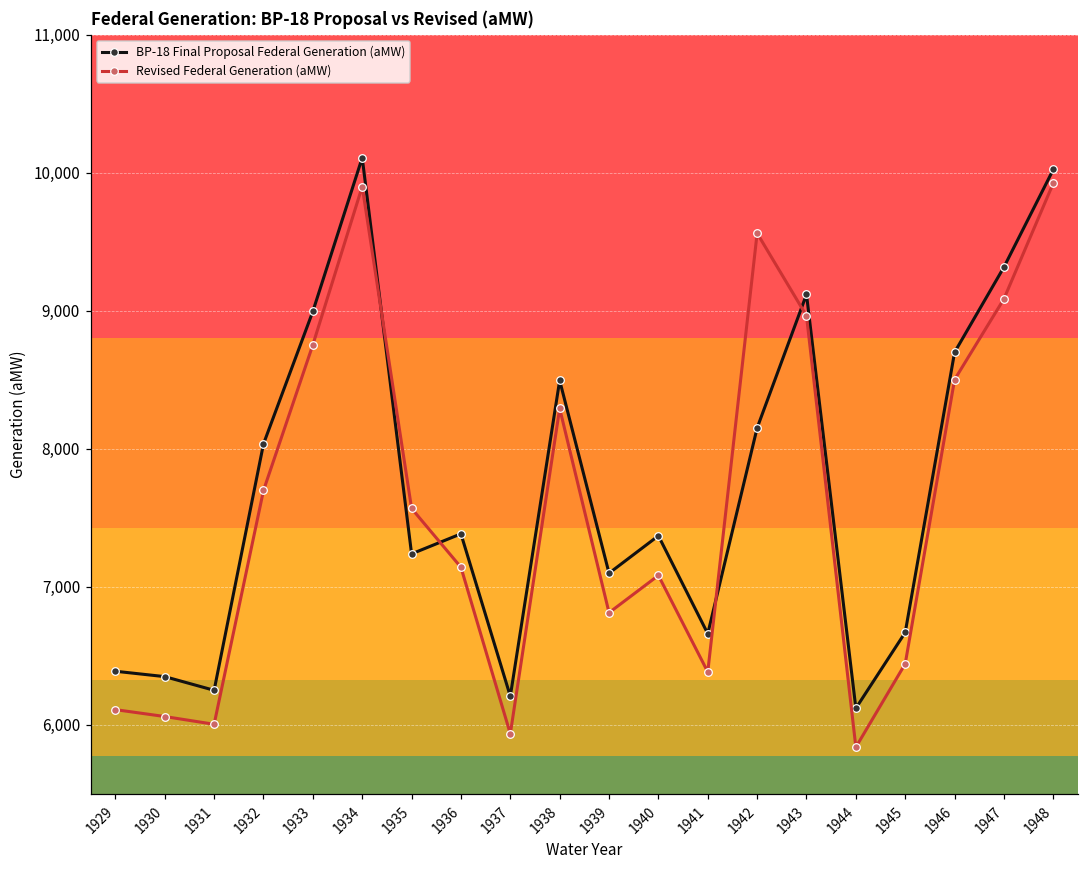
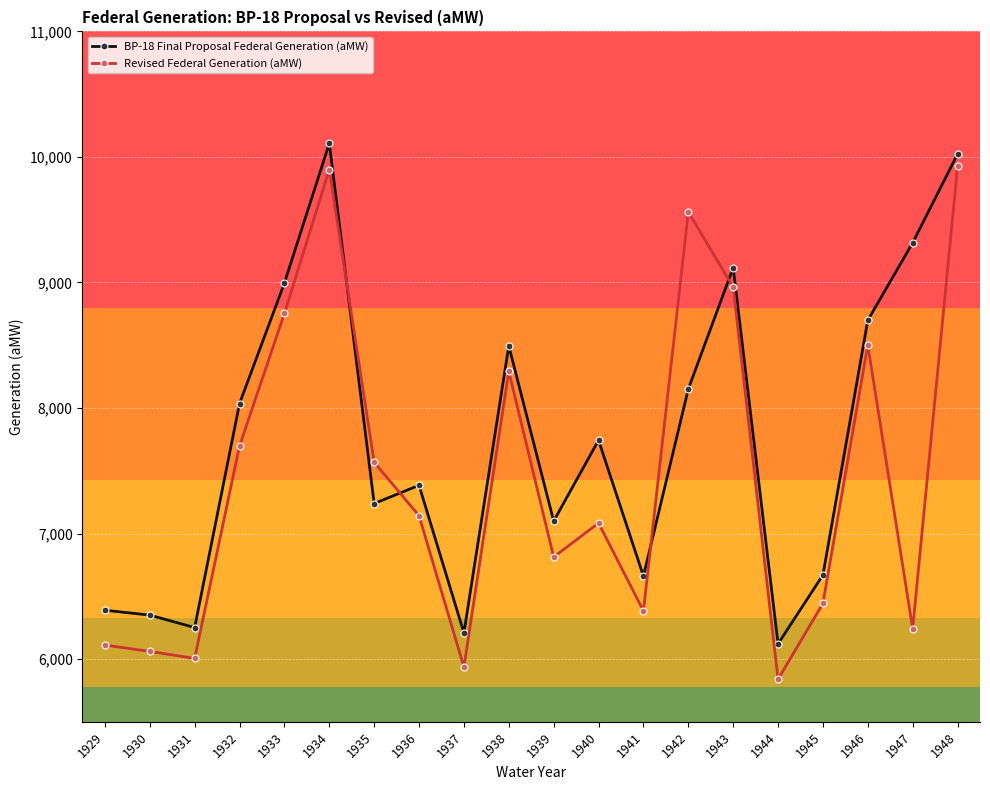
  {
    "BP-18 Final Proposal Federal Generation (aMW)": {
      "1929": "6,390",
      "1930": "6,350",
      "1931": "6,250",
      "1932": "8,040",
      "1933": "9,000",
      "1934": "10,110",
      "1935": "7,240",
      "1936": "7,380",
      "1937": "6,210",
      "1938": "8,500",
      "1939": "7,100",
-     "1940": "7,370",
+     "1940": "7,740",
      "1941": "6,660",
      "1942": "8,150",
      "1943": "9,120",
      "1944": "6,120",
      "1945": "6,670",
      "1946": "8,700",
      "1947": "9,320",
      "1948": "10,020"
    },
    "Revised Federal Generation (aMW)": {
      "1929": "6,110",
      "1930": "6,060",
      "1931": "6,010",
      "1932": "7,700",
      "1933": "8,750",
      "1934": "9,900",
      "1935": "7,570",
      "1936": "7,140",
      "1937": "5,940",
      "1938": "8,290",
      "1939": "6,810",
      "1940": "7,080",
      "1941": "6,380",
      "1942": "9,560",
      "1943": "8,960",
      "1944": "5,840",
      "1945": "6,440",
      "1946": "8,500",
-     "1947": "9,090",
+     "1947": "6,240",
      "1948": "9,920"
    }
  }
